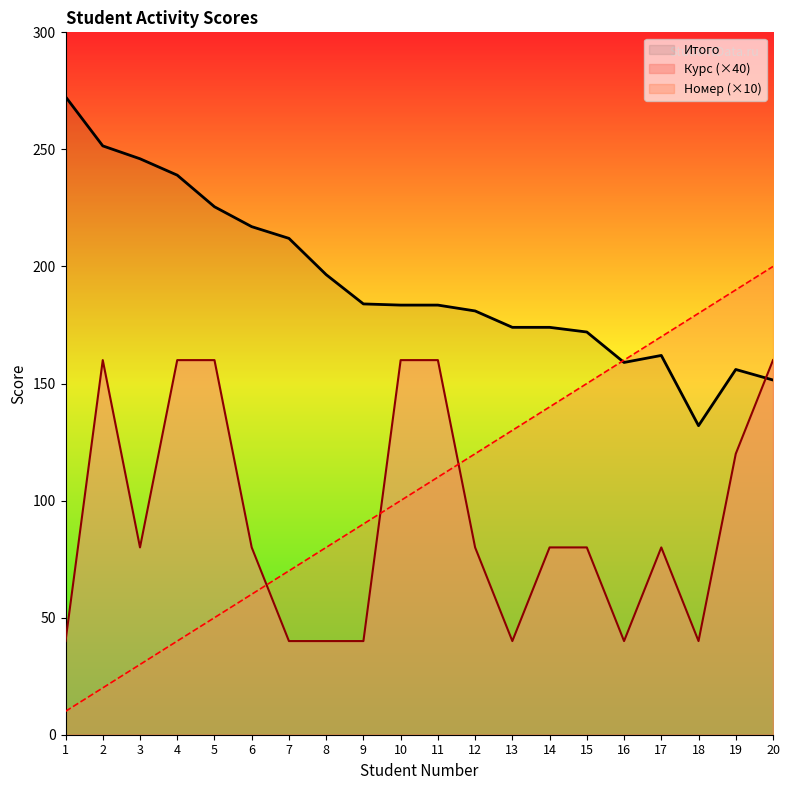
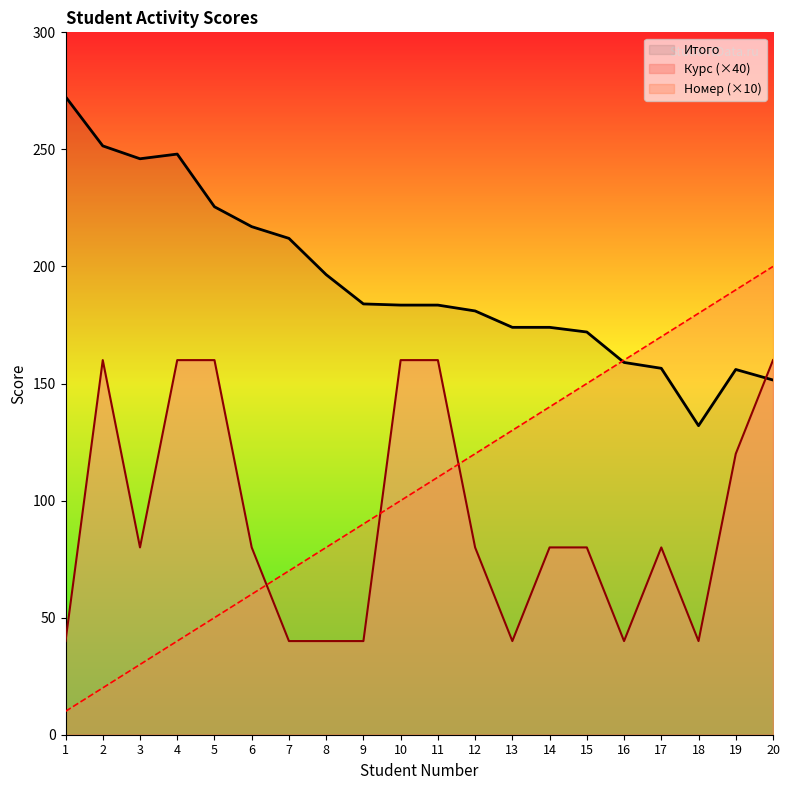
  {
    "Итого": {
      "1": 273,
      "2": 252,
      "3": 246,
-     "4": 239,
+     "4": 248,
      "5": 226,
      "6": 217,
      "7": 212,
      "8": 197,
      "9": 184,
      "10": 184,
      "11": 184,
      "12": 181,
      "13": 174,
      "14": 174,
      "15": 172,
-     "17": 162,
+     "17": 157,
      "18": 132,
      "19": 156,
      "20": 152
    }
  }
